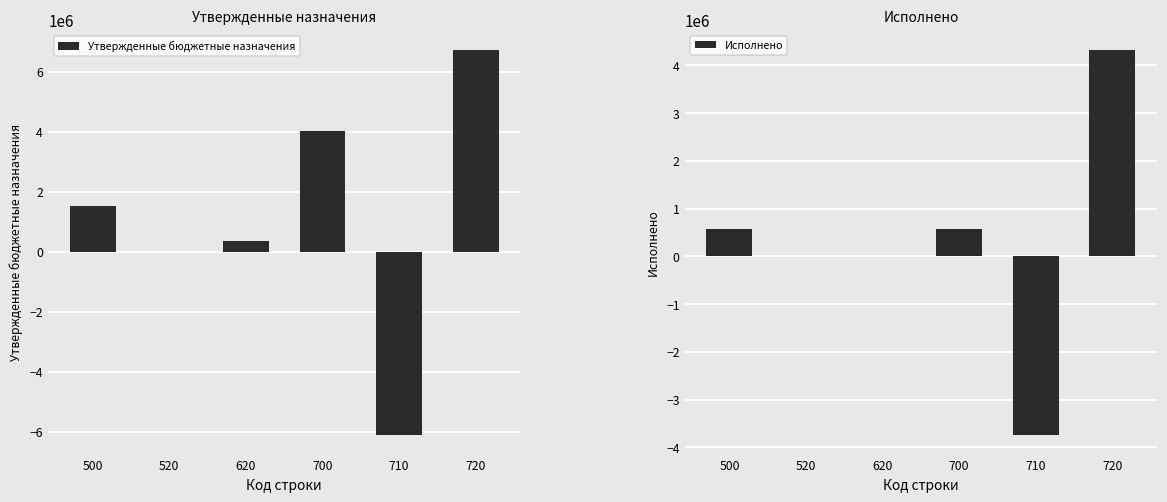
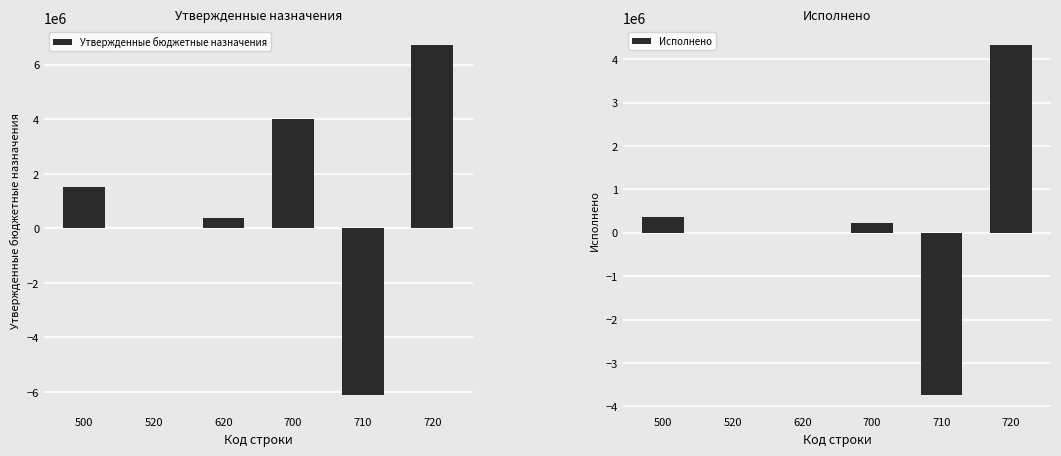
  {
    "Утвержденные назначения": {
      "500": 1500000,
      "520": 0,
      "620": 400000,
      "700": 4000000,
      "710": -6100000,
      "720": 6700000
    },
    "Исполнено": {
-     "500": 600000,
+     "500": 400000,
      "520": 0,
      "620": 0,
-     "700": 600000,
+     "700": 200000,
      "710": -3700000,
      "720": 4300000
    }
  }
